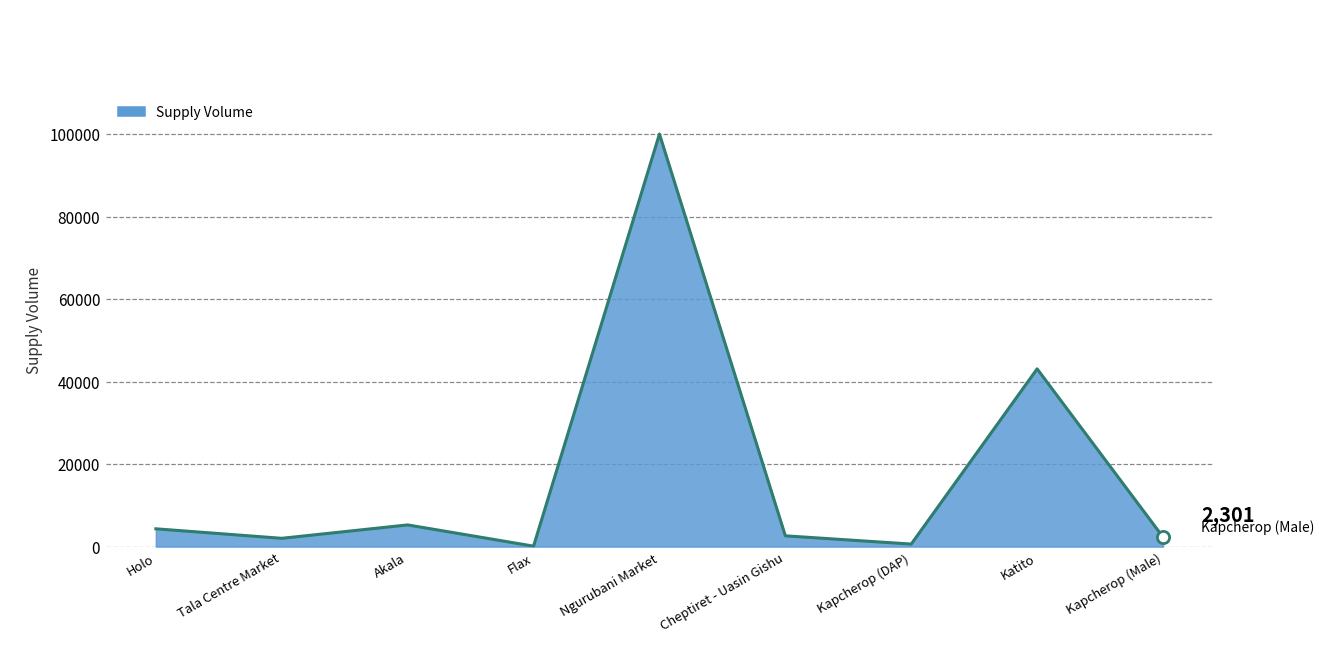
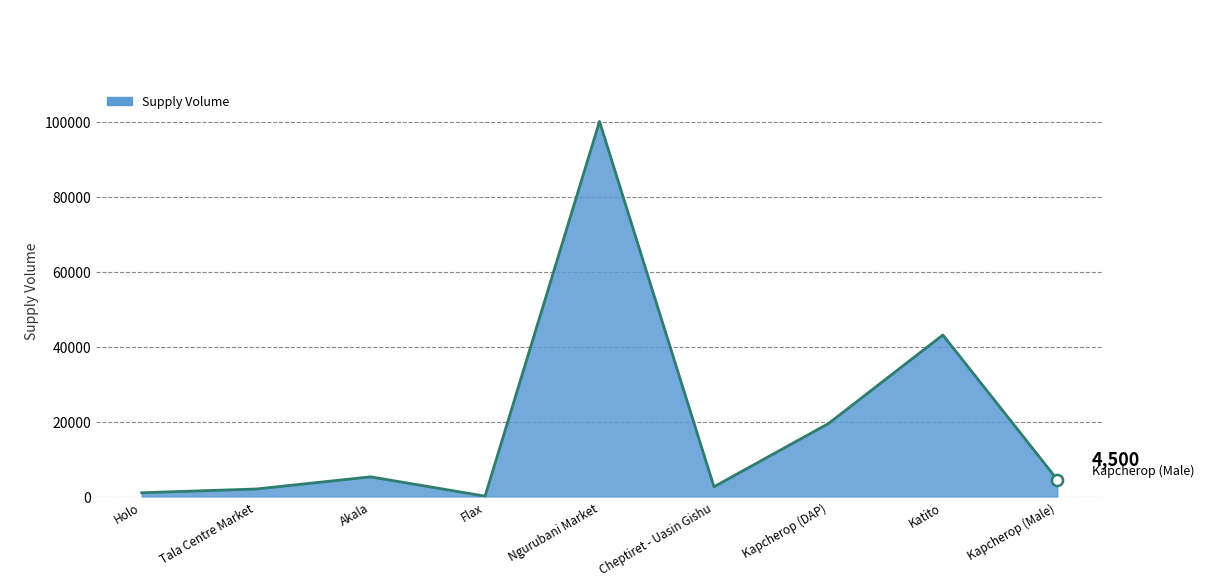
  {
    "Supply Volume": {
-     "Holo": "4000",
-     "Kapcherop (DAP)": "1000",
-     "Kapcherop (Male)": "2,301"
+     "Holo": "1000",
+     "Kapcherop (DAP)": "19000",
+     "Kapcherop (Male)": "4,500"
    }
  }
